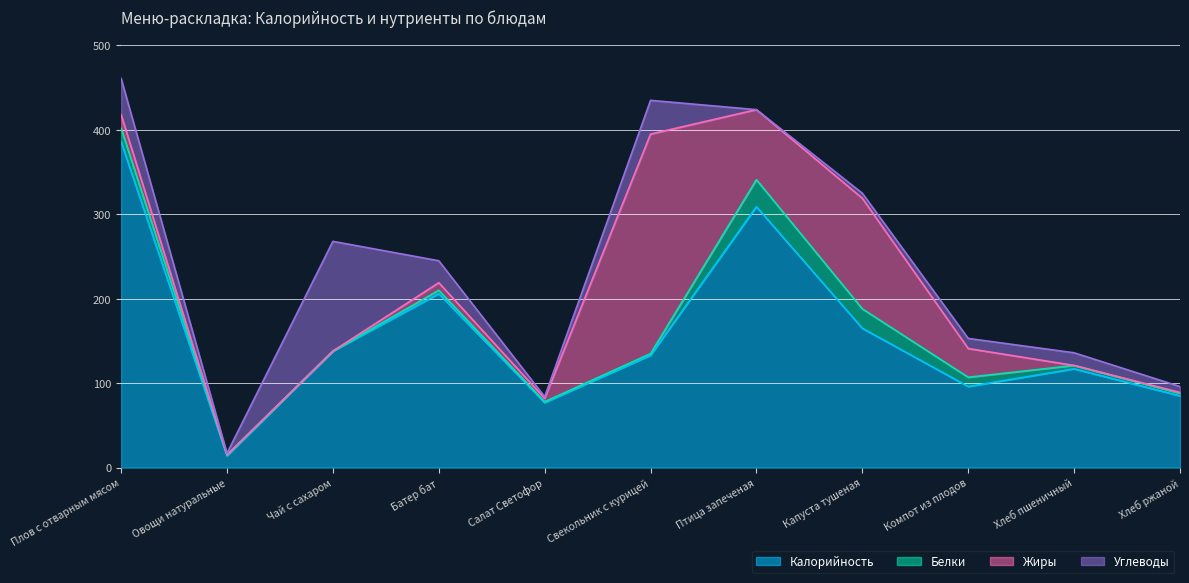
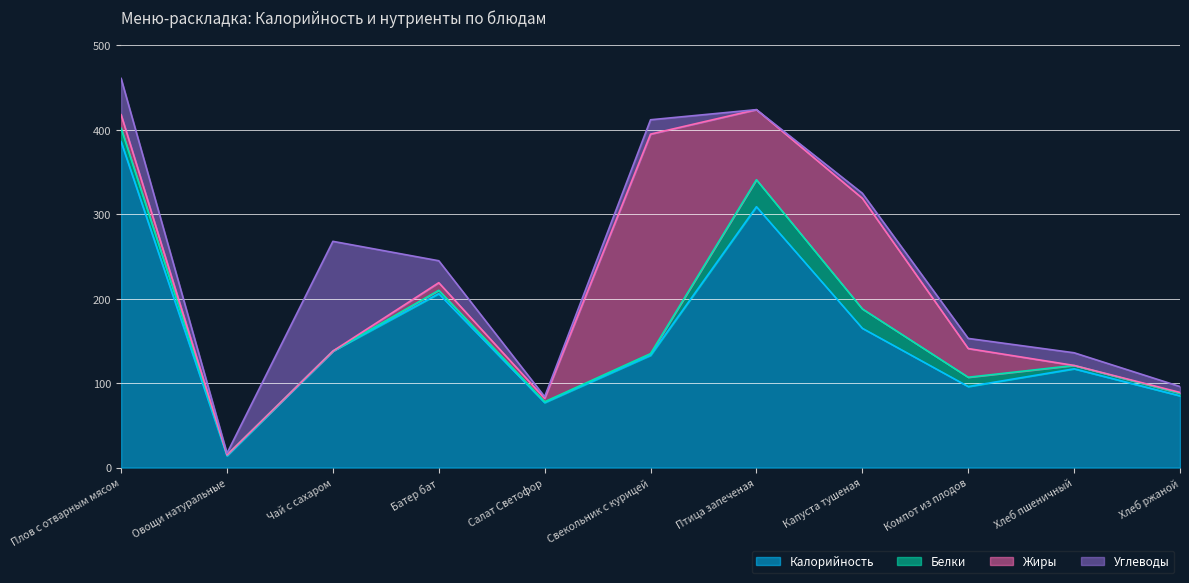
  {
    "Калорийность": {
      "Плов с отварным мясом": 390,
      "Батер бат": 210,
      "Птица запеченая": 310,
      "Капуста тушеная": 170,
      "Компот из плодов": 100,
      "Хлеб пшеничный": 120
    },
    "Белки": {
      "Плов с отварным мясом": 20,
      "Батер бат": 0,
      "Птица запеченая": 30,
      "Капуста тушеная": 20,
      "Компот из плодов": 10
    },
    "Жиры": {
      "Плов с отварным мясом": 20,
      "Батер бат": 10,
      "Свекольник с курицей": 260,
      "Капуста тушеная": 130,
      "Компот из плодов": 30
    },
    "Углеводы": {
      "Плов с отварным мясом": 40,
      "Чай с сахаром": 130,
      "Батер бат": 30,
-     "Свекольник с курицей": 40,
+     "Свекольник с курицей": 20,
      "Капуста тушеная": 10,
      "Компот из плодов": 10,
      "Хлеб пшеничный": 20,
      "Хлеб ржаной": 10
    }
  }
